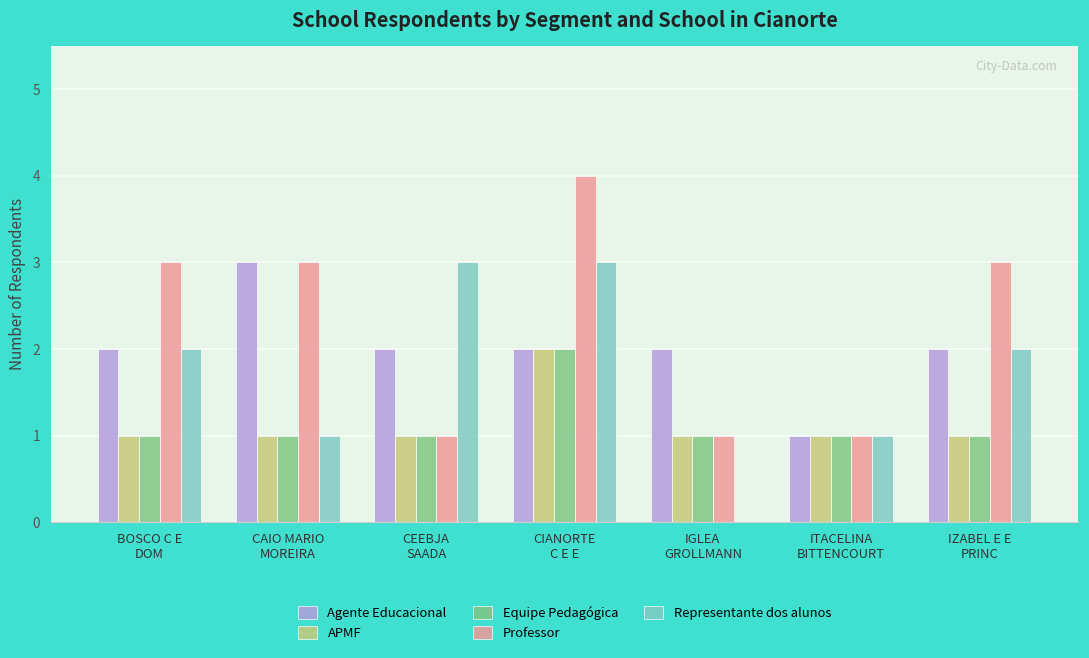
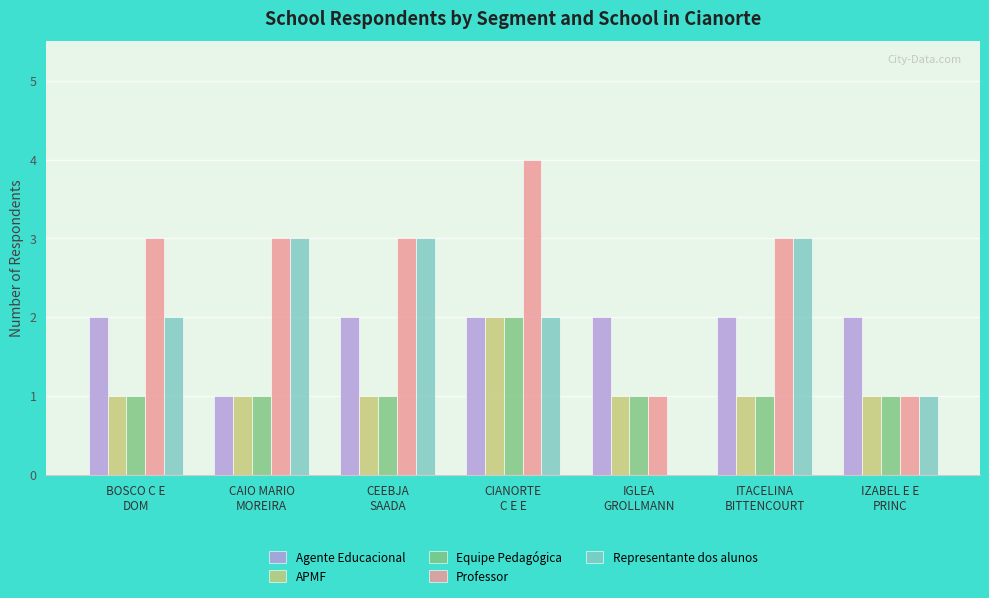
  {
    "Agente Educacional": {
      "BOSCO C E DOM": 2,
-     "CAIO MARIO MOREIRA": 3,
+     "CAIO MARIO MOREIRA": 1,
      "CEEBJA SAADA": 2,
      "CIANORTE C E E": 2,
      "IGLEA GROLLMANN": 2,
-     "ITACELINA BITTENCOURT": 1,
+     "ITACELINA BITTENCOURT": 2,
      "IZABEL E E PRINC": 2
    },
    "APMF": {
      "BOSCO C E DOM": 1,
      "CAIO MARIO MOREIRA": 1,
      "CEEBJA SAADA": 1,
      "CIANORTE C E E": 2,
      "IGLEA GROLLMANN": 1,
      "ITACELINA BITTENCOURT": 1,
      "IZABEL E E PRINC": 1
    },
    "Equipe Pedagógica": {
      "BOSCO C E DOM": 1,
      "CAIO MARIO MOREIRA": 1,
      "CEEBJA SAADA": 1,
      "CIANORTE C E E": 2,
      "IGLEA GROLLMANN": 1,
      "ITACELINA BITTENCOURT": 1,
      "IZABEL E E PRINC": 1
    },
    "Professor": {
      "BOSCO C E DOM": 3,
      "CAIO MARIO MOREIRA": 3,
-     "CEEBJA SAADA": 1,
+     "CEEBJA SAADA": 3,
      "CIANORTE C E E": 4,
      "IGLEA GROLLMANN": 1,
-     "ITACELINA BITTENCOURT": 1,
-     "IZABEL E E PRINC": 3
+     "ITACELINA BITTENCOURT": 3,
+     "IZABEL E E PRINC": 1
    },
    "Representante dos alunos": {
      "BOSCO C E DOM": 2,
-     "CAIO MARIO MOREIRA": 1,
+     "CAIO MARIO MOREIRA": 3,
      "CEEBJA SAADA": 3,
-     "CIANORTE C E E": 3,
+     "CIANORTE C E E": 2,
      "IGLEA GROLLMANN": 0,
-     "ITACELINA BITTENCOURT": 1,
-     "IZABEL E E PRINC": 2
+     "ITACELINA BITTENCOURT": 3,
+     "IZABEL E E PRINC": 1
    }
  }
